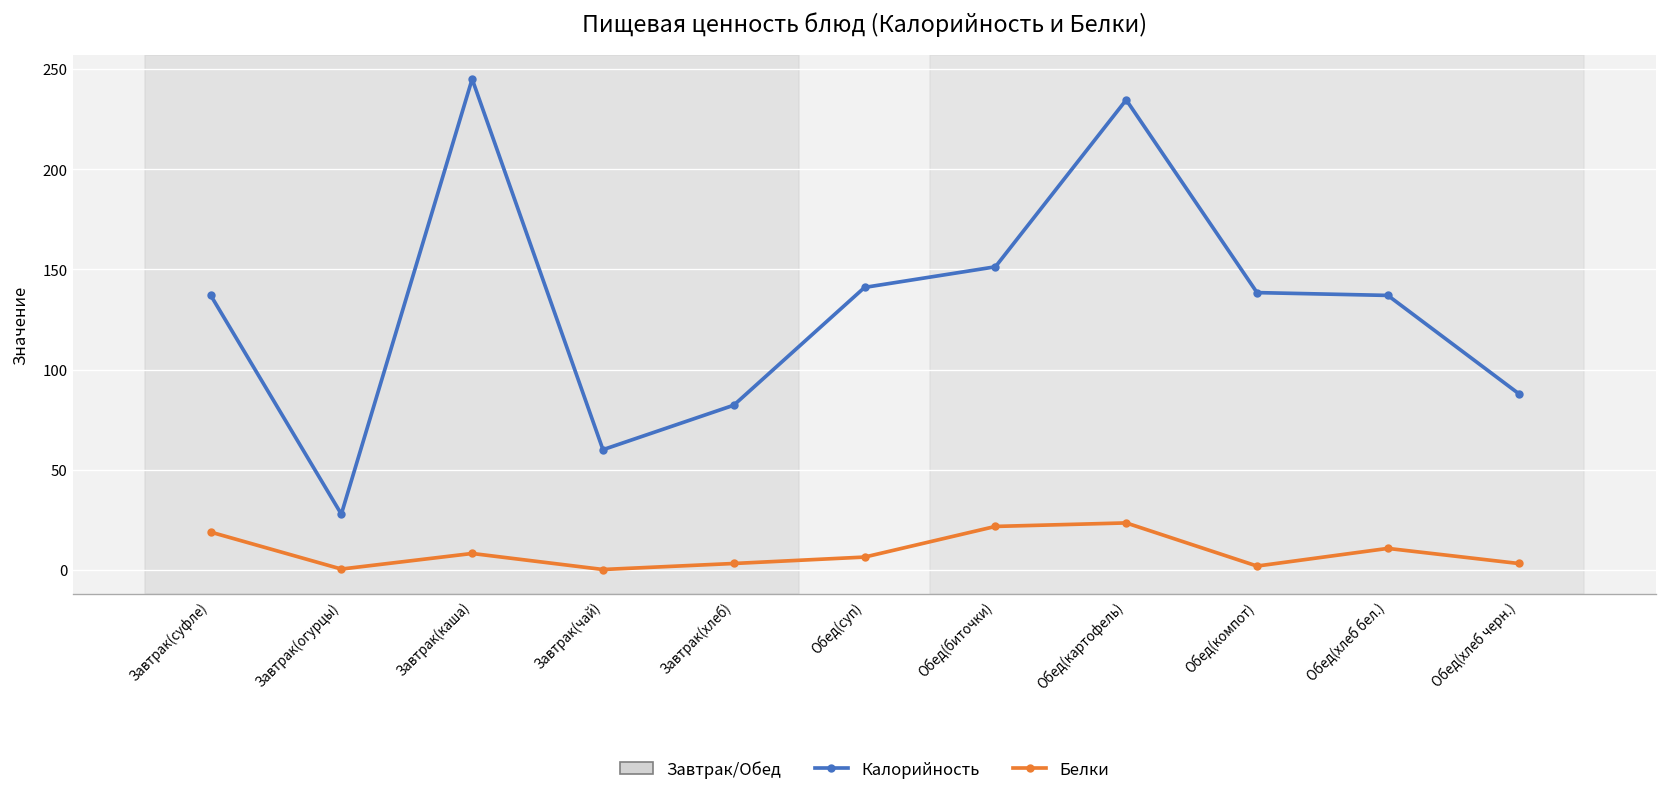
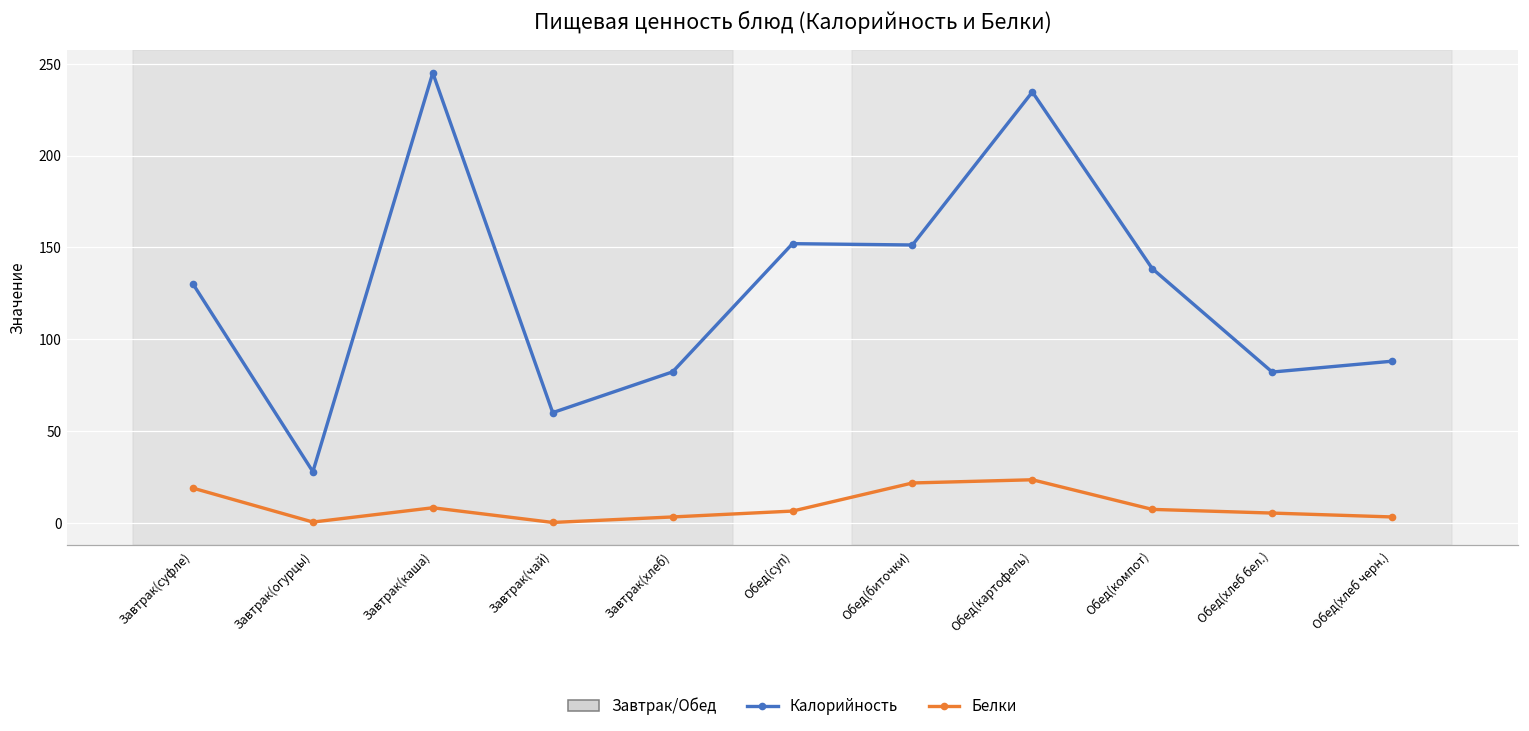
  {
    "Калорийность": {
-     "Завтрак(суфле)": 137,
+     "Завтрак(суфле)": 130,
      "Завтрак(огурцы)": 28,
      "Завтрак(каша)": 245,
      "Завтрак(чай)": 60,
      "Завтрак(хлеб)": 82,
-     "Обед(суп)": 141,
+     "Обед(суп)": 152,
      "Обед(биточки)": 151,
      "Обед(картофель)": 235,
      "Обед(компот)": 138,
-     "Обед(хлеб бел.)": 137,
+     "Обед(хлеб бел.)": 82,
      "Обед(хлеб черн.)": 88
    },
    "Белки": {
      "Завтрак(суфле)": 19,
      "Завтрак(огурцы)": 0,
      "Завтрак(каша)": 8,
      "Завтрак(чай)": 0,
      "Завтрак(хлеб)": 3,
      "Обед(суп)": 6,
      "Обед(биточки)": 22,
      "Обед(картофель)": 23,
-     "Обед(компот)": 2,
-     "Обед(хлеб бел.)": 11,
+     "Обед(компот)": 7,
+     "Обед(хлеб бел.)": 5,
      "Обед(хлеб черн.)": 3
    }
  }
